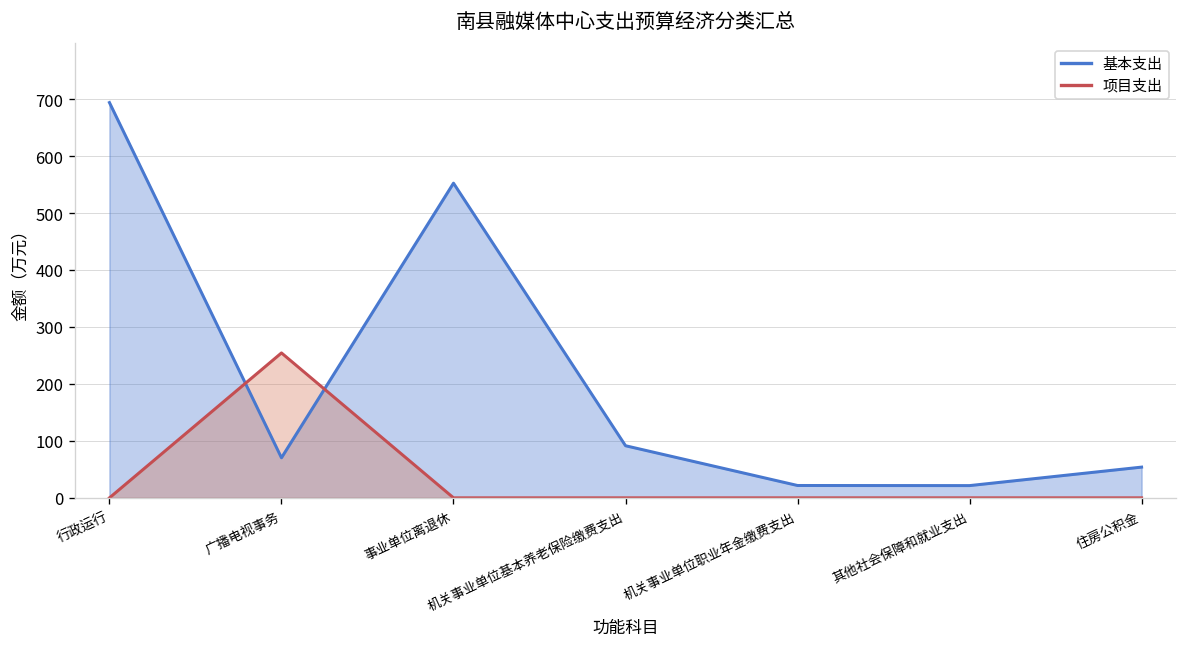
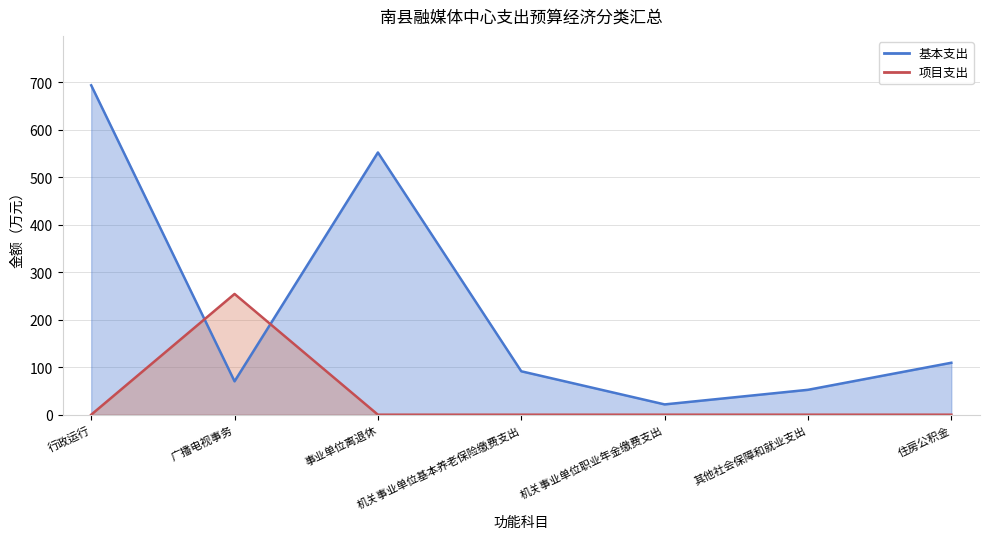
  {
    "基本支出": {
      "行政运行": 690,
      "广播电视事务": 70,
      "事业单位离退休": 550,
      "机关事业单位基本养老保险缴费支出": 90,
      "机关事业单位职业年金缴费支出": 20,
-     "其他社会保障和就业支出": 20,
-     "住房公积金": 50
+     "其他社会保障和就业支出": 50,
+     "住房公积金": 110
    }
  }
